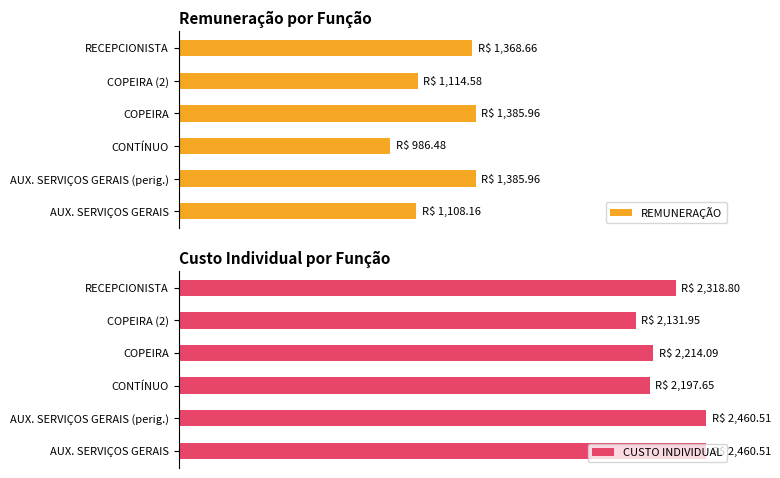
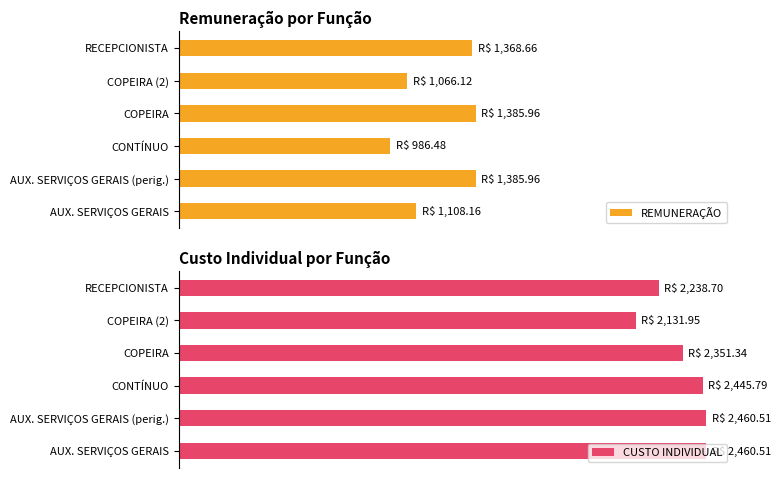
  {
    "Remuneração por Função": {
      "RECEPCIONISTA": "1,368.66",
-     "COPEIRA (2)": "1,114.58",
+     "COPEIRA (2)": "1,066.12",
      "COPEIRA": "1,385.96",
      "CONTÍNUO": "986.48",
      "AUX. SERVIÇOS GERAIS (perig.)": "1,385.96",
      "AUX. SERVIÇOS GERAIS": "1,108.16"
    },
    "Custo Individual por Função": {
-     "RECEPCIONISTA": "2,318.80",
+     "RECEPCIONISTA": "2,238.70",
      "COPEIRA (2)": "2,131.95",
-     "COPEIRA": "2,214.09",
-     "CONTÍNUO": "2,197.65",
+     "COPEIRA": "2,351.34",
+     "CONTÍNUO": "2,445.79",
      "AUX. SERVIÇOS GERAIS (perig.)": "2,460.51"
    }
  }
